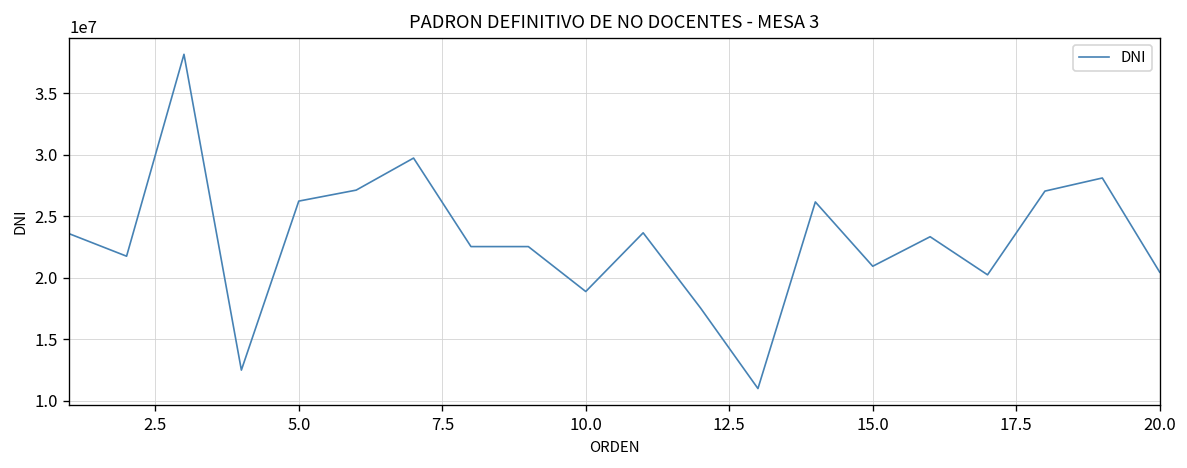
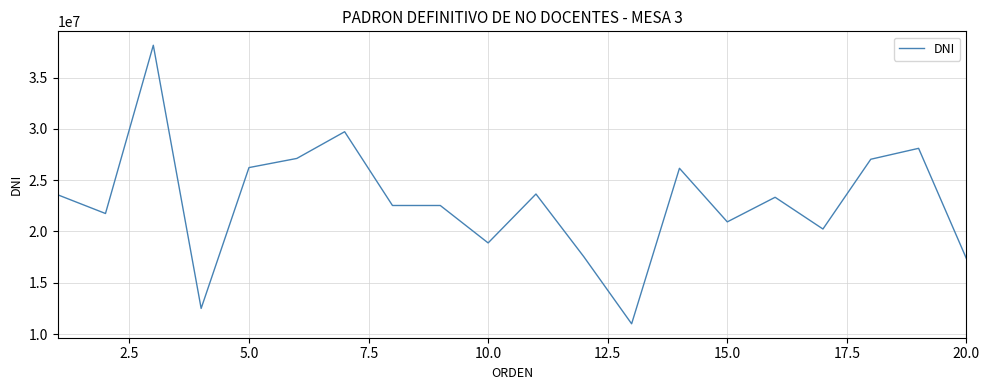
  {
    "5.0": 26200000,
    "10.0": 18900000,
    "15.0": 20900000,
-   "20.0": 20500000
+   "20.0": 17400000
  }
